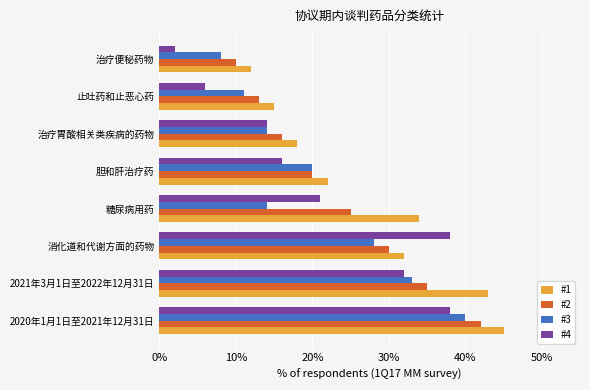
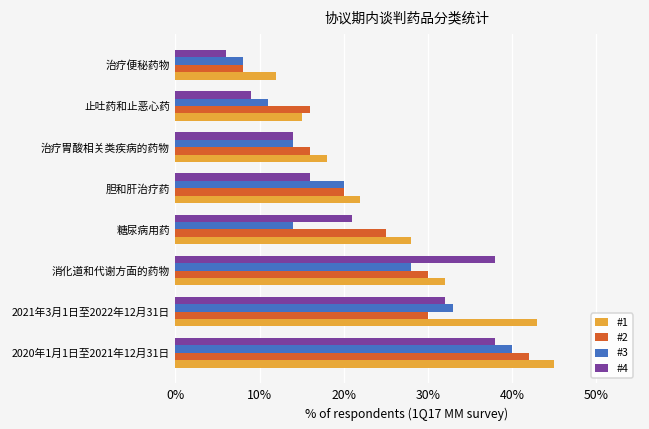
  {
    "#1": {
      "治疗便秘药物": "12%",
      "止吐药和止恶心药": "15%",
      "治疗胃酸相关类疾病的药物": "18%",
      "胆和肝治疗药": "22%",
-     "糖尿病用药": "34%",
+     "糖尿病用药": "28%",
      "消化道和代谢方面的药物": "32%",
      "2021年3月1日至2022年12月31日": "43%",
      "2020年1月1日至2021年12月31日": "45%"
    },
    "#2": {
-     "治疗便秘药物": "10%",
-     "止吐药和止恶心药": "13%",
+     "治疗便秘药物": "8%",
+     "止吐药和止恶心药": "16%",
      "治疗胃酸相关类疾病的药物": "16%",
      "胆和肝治疗药": "20%",
      "糖尿病用药": "25%",
      "消化道和代谢方面的药物": "30%",
-     "2021年3月1日至2022年12月31日": "35%",
+     "2021年3月1日至2022年12月31日": "30%",
      "2020年1月1日至2021年12月31日": "42%"
    },
    "#3": {
      "治疗便秘药物": "8%",
      "止吐药和止恶心药": "11%",
      "治疗胃酸相关类疾病的药物": "14%",
      "胆和肝治疗药": "20%",
      "糖尿病用药": "14%",
      "消化道和代谢方面的药物": "28%",
      "2021年3月1日至2022年12月31日": "33%",
      "2020年1月1日至2021年12月31日": "40%"
    },
    "#4": {
-     "治疗便秘药物": "2%",
-     "止吐药和止恶心药": "6%",
+     "治疗便秘药物": "6%",
+     "止吐药和止恶心药": "9%",
      "治疗胃酸相关类疾病的药物": "14%",
      "胆和肝治疗药": "16%",
      "糖尿病用药": "21%",
      "消化道和代谢方面的药物": "38%",
      "2021年3月1日至2022年12月31日": "32%",
      "2020年1月1日至2021年12月31日": "38%"
    }
  }
